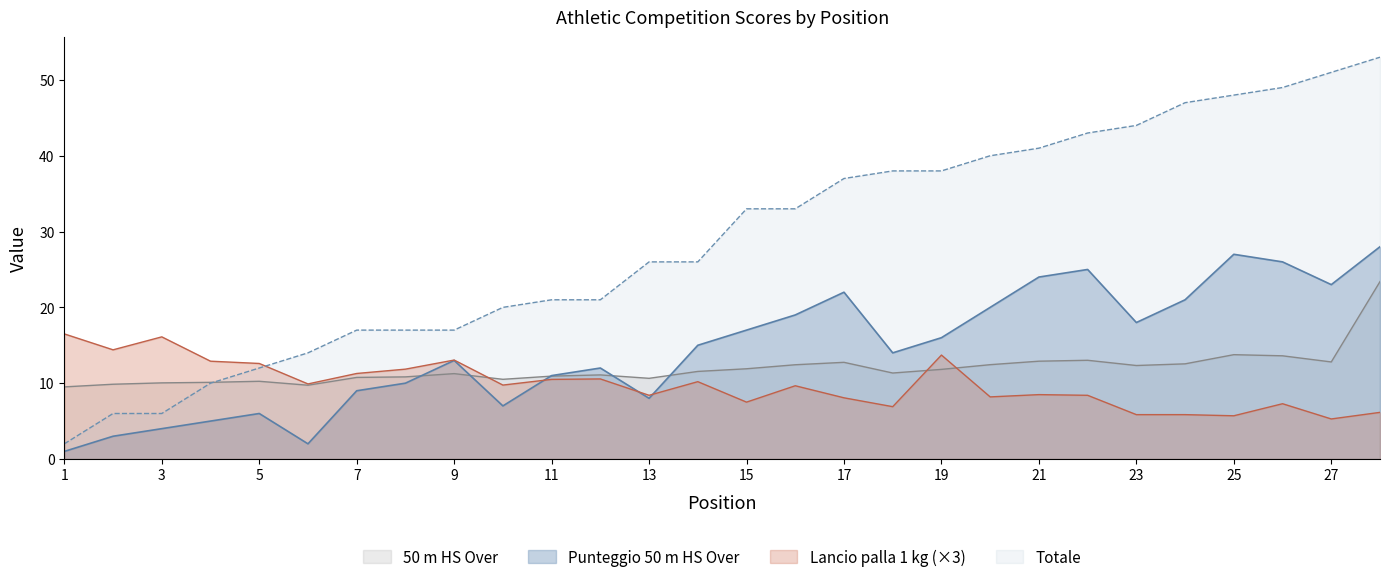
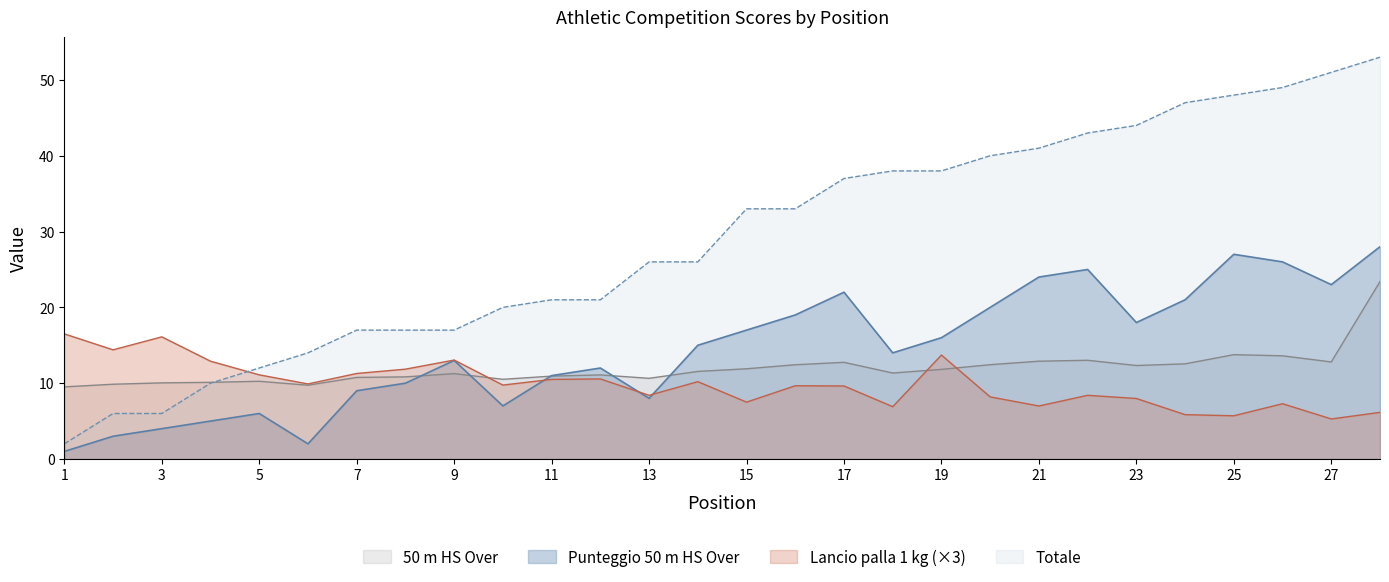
  {
    "Lancio palla 1 kg (×3)": {
      "1": 17,
      "3": 16,
-     "5": 13,
+     "5": 11,
      "7": 11,
      "11": 11,
      "13": 8,
      "15": 8,
-     "17": 8,
+     "17": 10,
      "19": 14,
-     "21": 8,
-     "23": 6,
+     "21": 7,
+     "23": 8,
      "25": 6,
      "27": 5
    }
  }
